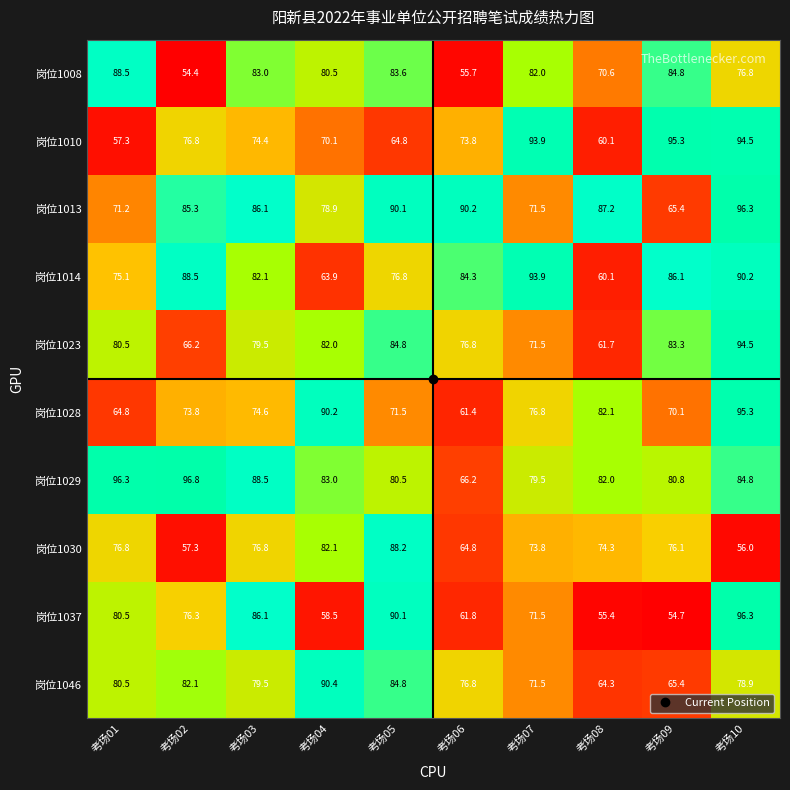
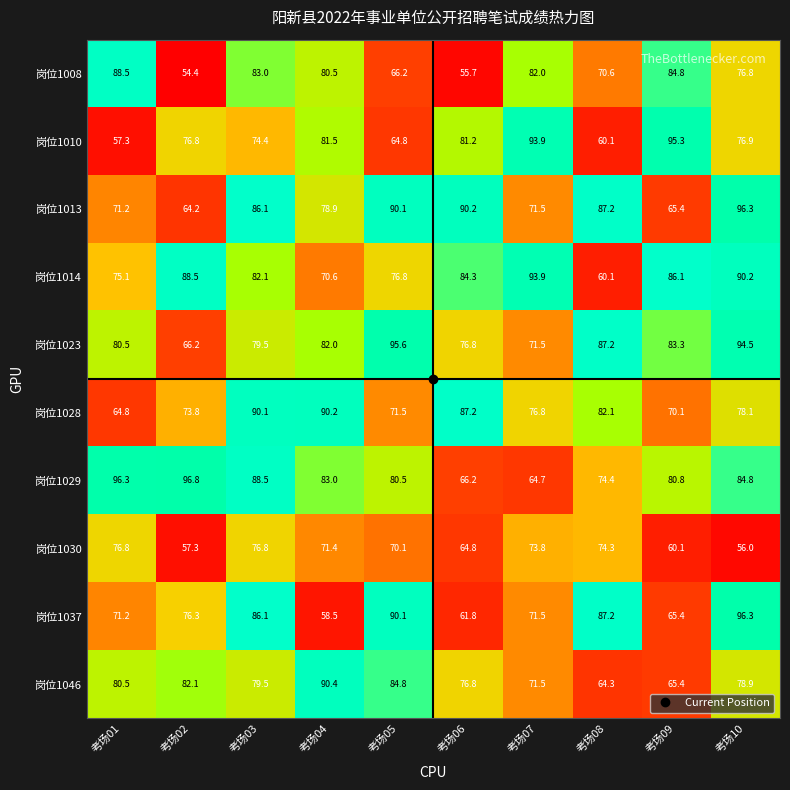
  {
    "岗位1008": {
      "考场01": 88.5,
      "考场02": 54.4,
      "考场03": 83.0,
      "考场04": 80.5,
-     "考场05": 83.6,
+     "考场05": 66.2,
      "考场06": 55.7,
      "考场07": 82.0,
      "考场08": 70.6,
      "考场10": 76.8
    },
    "岗位1010": {
      "考场01": 57.3,
      "考场02": 76.8,
      "考场03": 74.4,
-     "考场04": 70.1,
+     "考场04": 81.5,
      "考场05": 64.8,
-     "考场06": 73.8,
+     "考场06": 81.2,
      "考场07": 93.9,
      "考场08": 60.1,
      "考场09": 95.3,
-     "考场10": 94.5
+     "考场10": 76.9
    },
    "岗位1013": {
      "考场01": 71.2,
-     "考场02": 85.3,
+     "考场02": 64.2,
      "考场03": 86.1,
      "考场04": 78.9,
      "考场05": 90.1,
      "考场06": 90.2,
      "考场07": 71.5,
      "考场08": 87.2,
      "考场09": 65.4,
      "考场10": 96.3
    },
    "岗位1014": {
      "考场01": 75.1,
      "考场02": 88.5,
      "考场03": 82.1,
-     "考场04": 63.9,
+     "考场04": 70.6,
      "考场05": 76.8,
      "考场06": 84.3,
      "考场07": 93.9,
      "考场08": 60.1,
      "考场09": 86.1,
      "考场10": 90.2
    },
    "岗位1023": {
      "考场01": 80.5,
      "考场02": 66.2,
      "考场03": 79.5,
      "考场04": 82.0,
-     "考场05": 84.8,
+     "考场05": 95.6,
      "考场06": 76.8,
      "考场07": 71.5,
-     "考场08": 61.7,
+     "考场08": 87.2,
      "考场09": 83.3,
      "考场10": 94.5
    },
    "岗位1028": {
      "考场01": 64.8,
      "考场02": 73.8,
-     "考场03": 74.6,
+     "考场03": 90.1,
      "考场04": 90.2,
      "考场05": 71.5,
-     "考场06": 61.4,
+     "考场06": 87.2,
      "考场07": 76.8,
      "考场08": 82.1,
      "考场09": 70.1,
-     "考场10": 95.3
+     "考场10": 78.1
    },
    "岗位1029": {
      "考场01": 96.3,
      "考场02": 96.8,
      "考场03": 88.5,
      "考场04": 83.0,
      "考场05": 80.5,
      "考场06": 66.2,
-     "考场07": 79.5,
-     "考场08": 82.0,
+     "考场07": 64.7,
+     "考场08": 74.4,
      "考场09": 80.8,
      "考场10": 84.8
    },
    "岗位1030": {
      "考场01": 76.8,
      "考场02": 57.3,
      "考场03": 76.8,
-     "考场04": 82.1,
-     "考场05": 88.2,
+     "考场04": 71.4,
+     "考场05": 70.1,
      "考场06": 64.8,
      "考场07": 73.8,
      "考场08": 74.3,
-     "考场09": 76.1,
+     "考场09": 60.1,
      "考场10": 56.0
    },
    "岗位1037": {
-     "考场01": 80.5,
+     "考场01": 71.2,
      "考场02": 76.3,
      "考场03": 86.1,
      "考场04": 58.5,
      "考场05": 90.1,
      "考场06": 61.8,
      "考场07": 71.5,
-     "考场08": 55.4,
-     "考场09": 54.7,
+     "考场08": 87.2,
+     "考场09": 65.4,
      "考场10": 96.3
    },
    "岗位1046": {
      "考场01": 80.5,
      "考场02": 82.1,
      "考场03": 79.5,
      "考场04": 90.4,
      "考场05": 84.8,
      "考场06": 76.8,
      "考场07": 71.5,
      "考场08": 64.3,
      "考场09": 65.4,
      "考场10": 78.9
    }
  }
